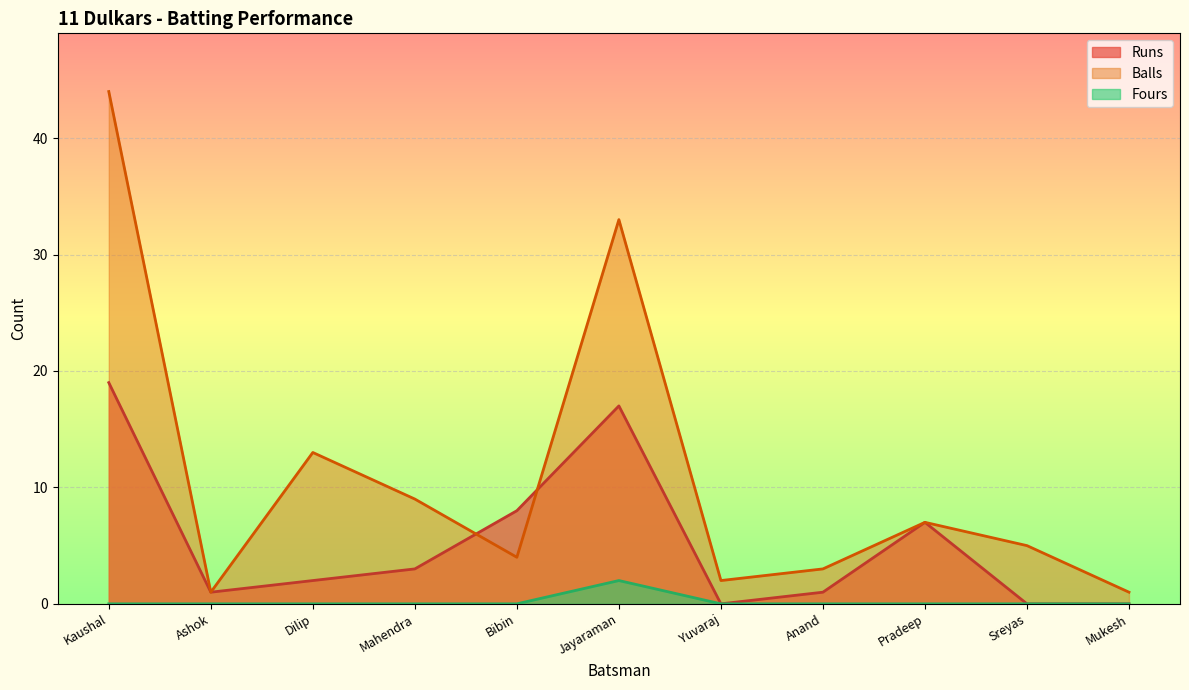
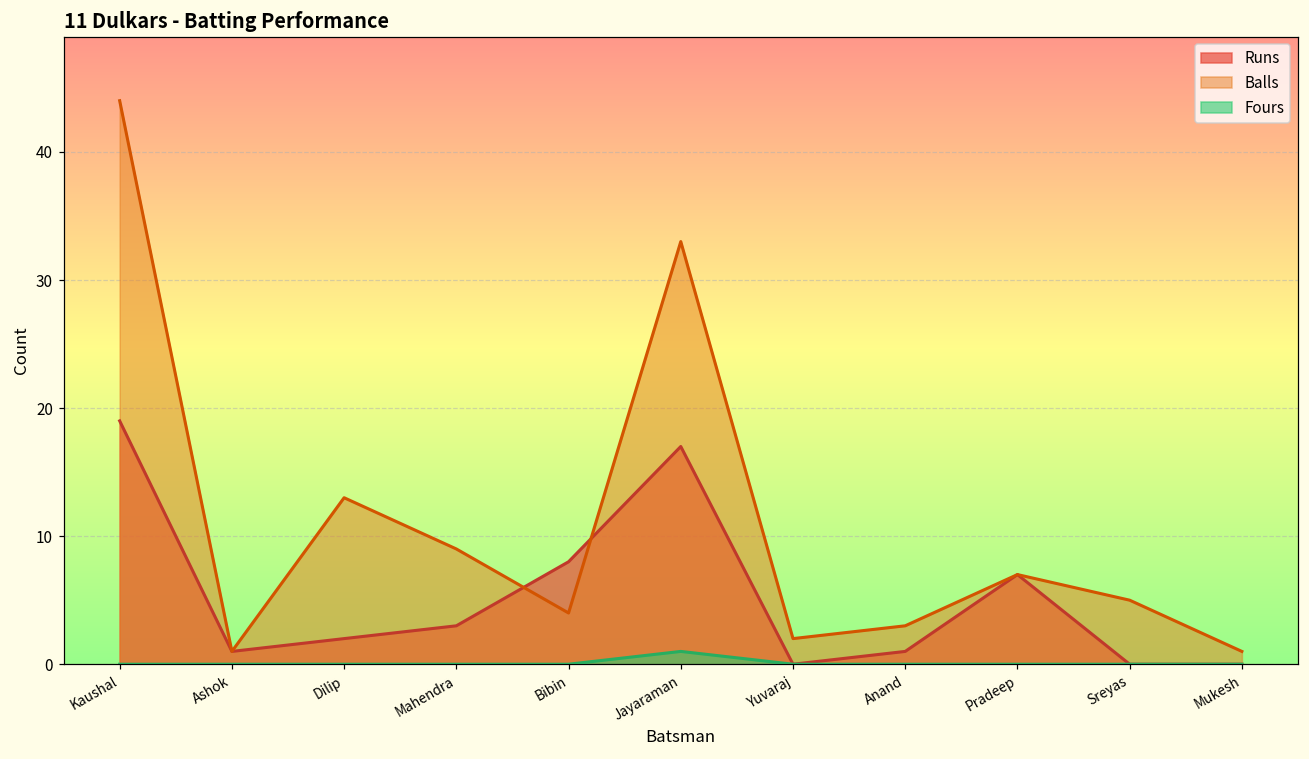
  {
    "Fours": {
      "Kaushal": 0,
      "Ashok": 0,
      "Dilip": 0,
      "Mahendra": 0,
      "Bibin": 0,
-     "Jayaraman": 2,
+     "Jayaraman": 1,
      "Anand": 0,
      "Pradeep": 0
    }
  }
